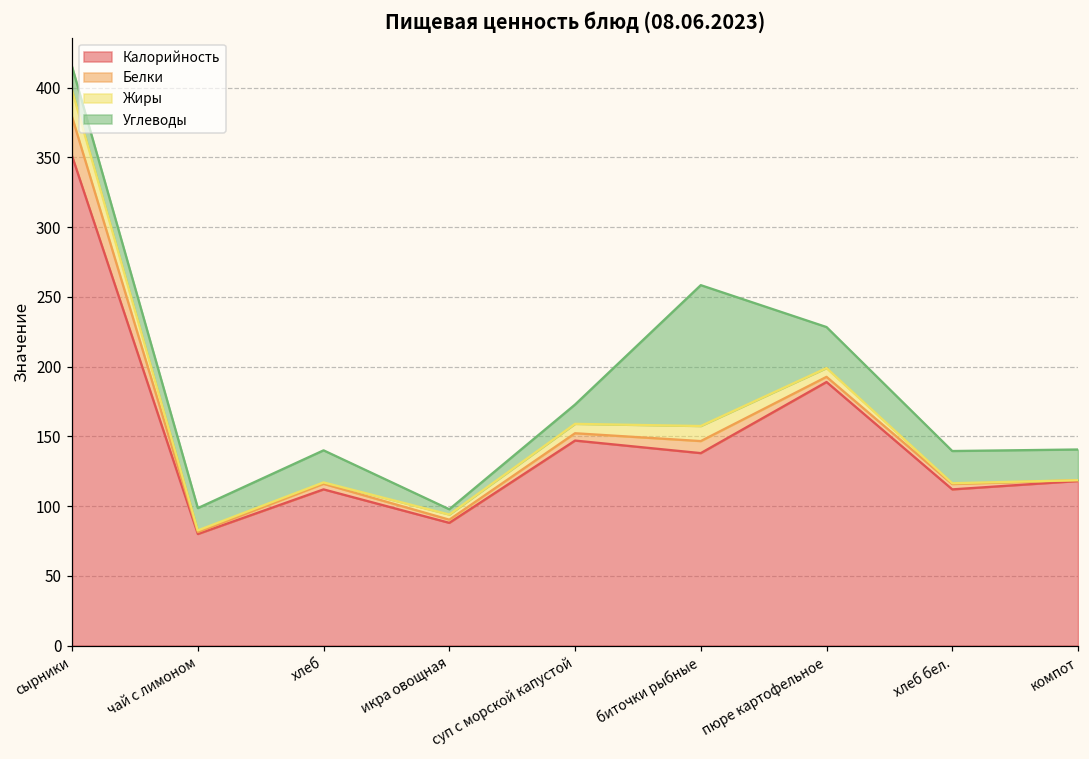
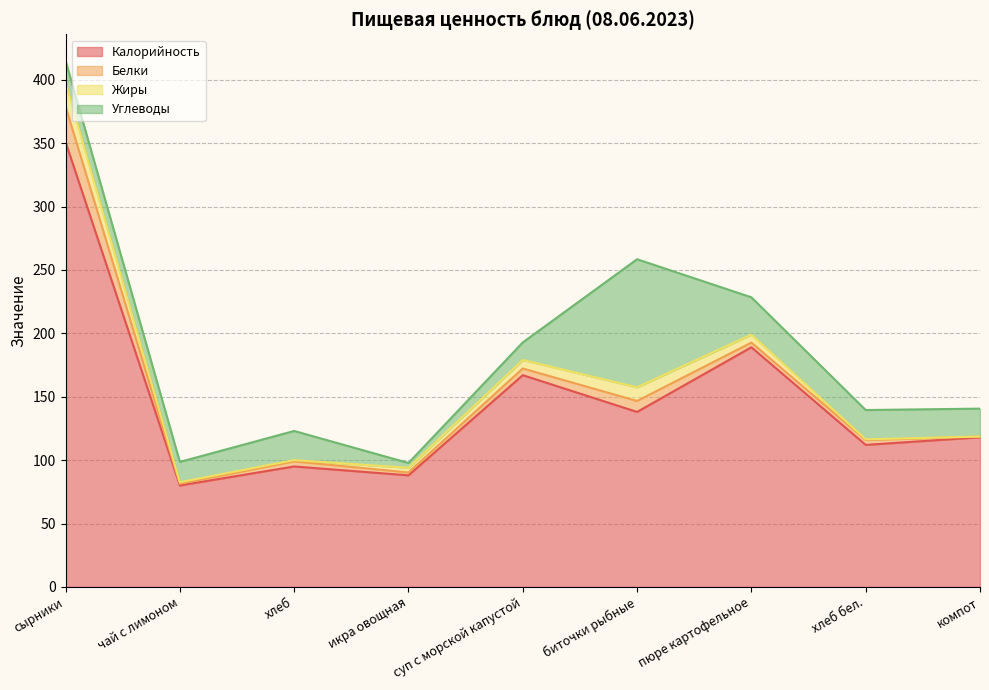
  {
    "Калорийность": {
      "сырники": 351,
-     "хлеб": 112,
+     "хлеб": 95,
      "икра овощная": 88,
-     "суп с морской капустой": 147,
+     "суп с морской капустой": 167,
      "биточки рыбные": 138,
      "пюре картофельное": 189,
      "хлеб бел.": 112
    },
    "Углеводы": {
      "сырники": 17,
      "чай с лимоном": 16,
      "хлеб": 23,
      "икра овощная": 4,
      "суп с морской капустой": 14,
      "биточки рыбные": 101,
      "пюре картофельное": 29,
      "хлеб бел.": 23,
      "компот": 22
    }
  }
